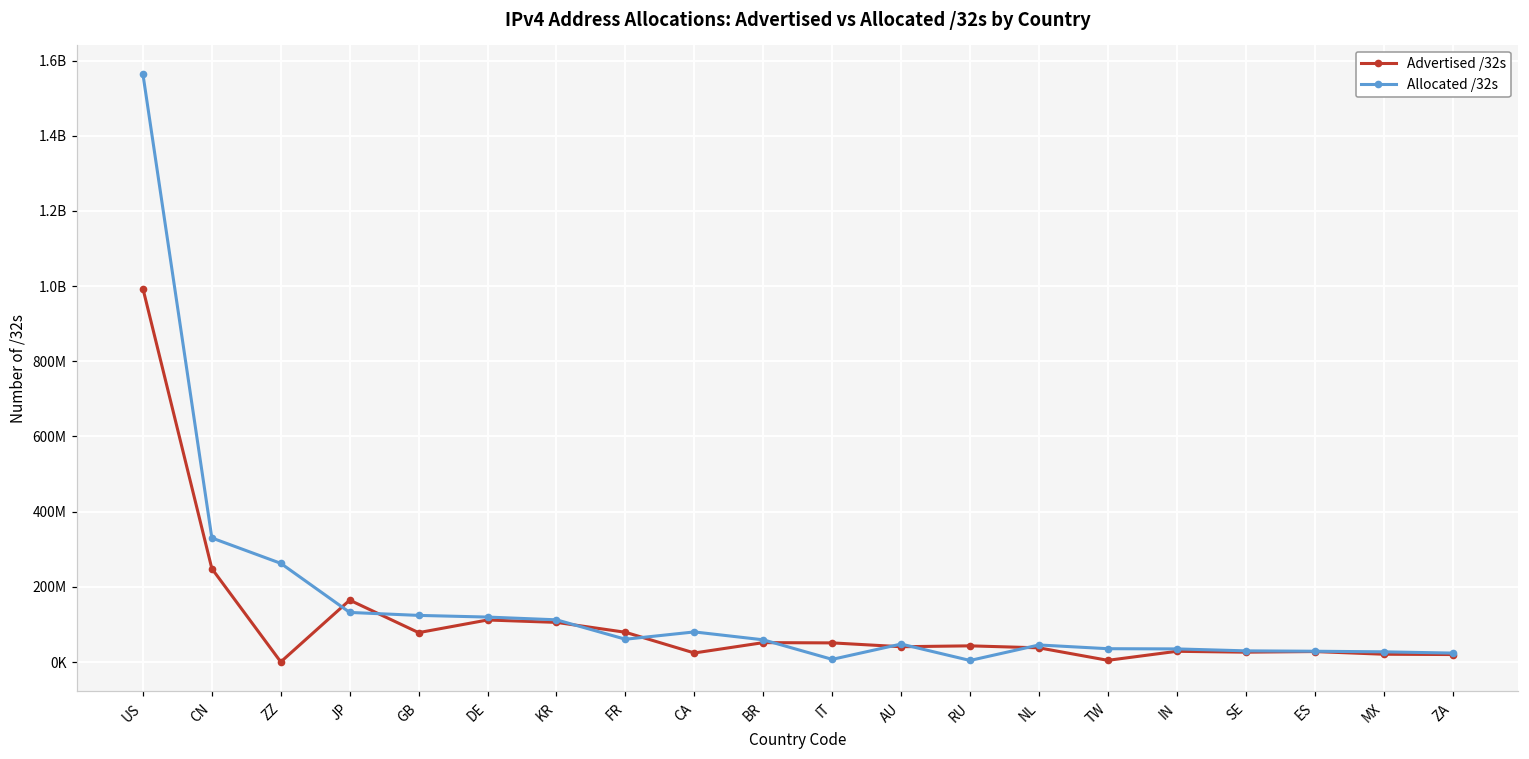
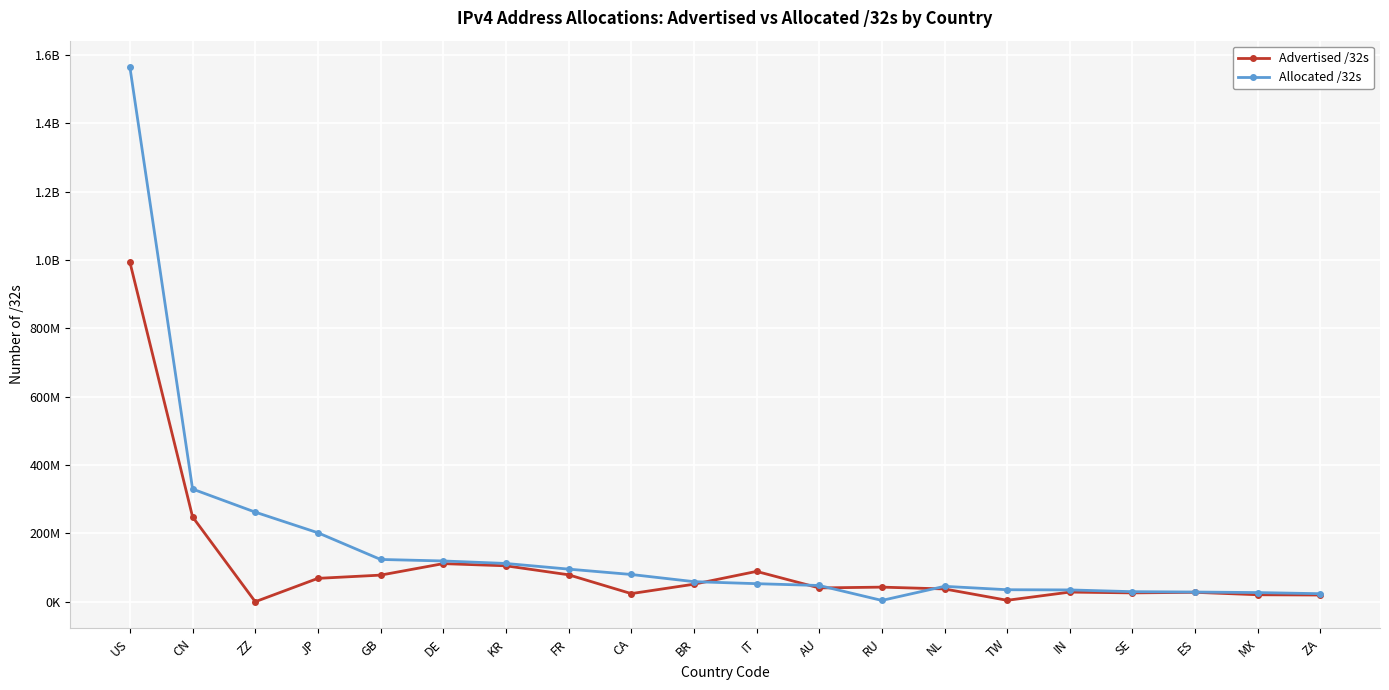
  {
    "Advertised /32s": {
      "US": 990000000,
      "CN": 250000000,
      "ZZ": 0,
-     "JP": 160000000,
+     "JP": 70000000,
      "GB": 80000000,
      "DE": 110000000,
      "FR": 80000000,
      "CA": 20000000,
-     "IT": 50000000,
+     "IT": 90000000,
      "RU": 40000000,
      "NL": 40000000,
      "TW": 0
    },
    "Allocated /32s": {
      "US": 1560000000,
      "CN": 330000000,
      "ZZ": 260000000,
-     "JP": 130000000,
+     "JP": 200000000,
      "GB": 120000000,
      "DE": 120000000,
-     "FR": 60000000,
+     "FR": 100000000,
      "CA": 80000000,
-     "IT": 10000000,
+     "IT": 50000000,
      "RU": 0,
      "NL": 50000000,
      "TW": 40000000
    }
  }
